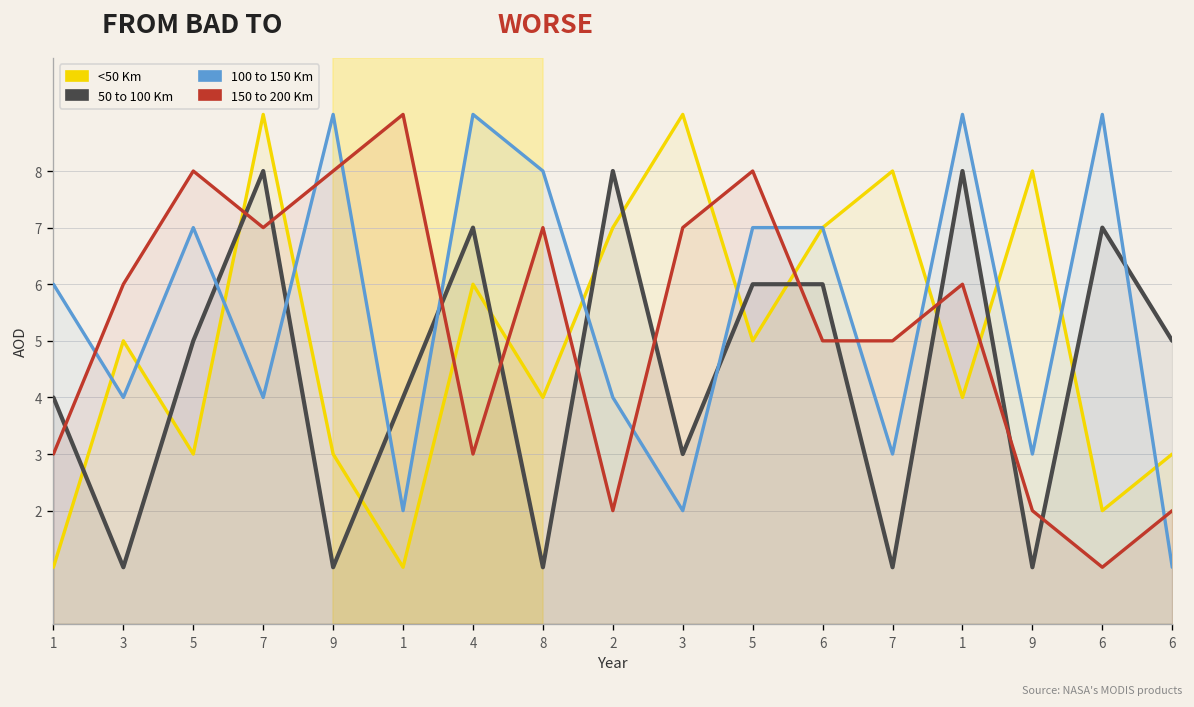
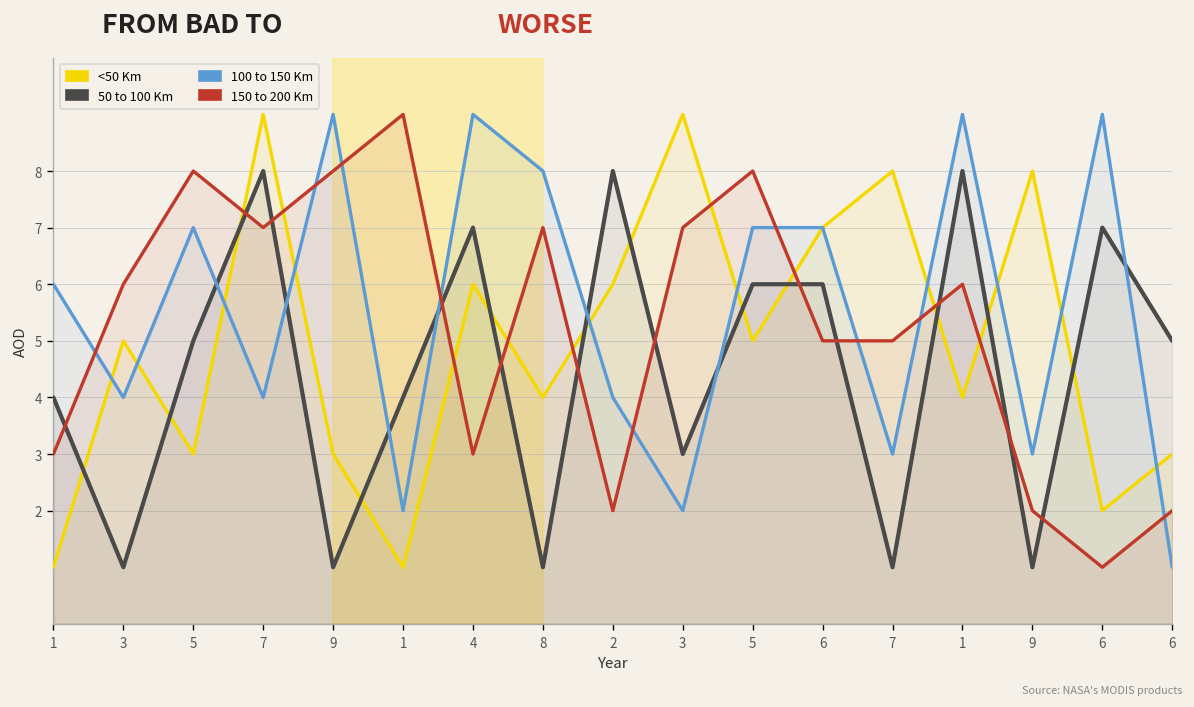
  {
    "<50 Km": {
      "4": 6,
      "8": 4,
-     "2": 7
+     "2": 6
    },
    "50 to 100 Km": {
      "4": 7,
      "8": 1,
      "2": 8
    },
    "100 to 150 Km": {
      "4": 9,
      "8": 8,
      "2": 4
    },
    "150 to 200 Km": {
      "4": 3,
      "8": 7,
      "2": 2
    }
  }
